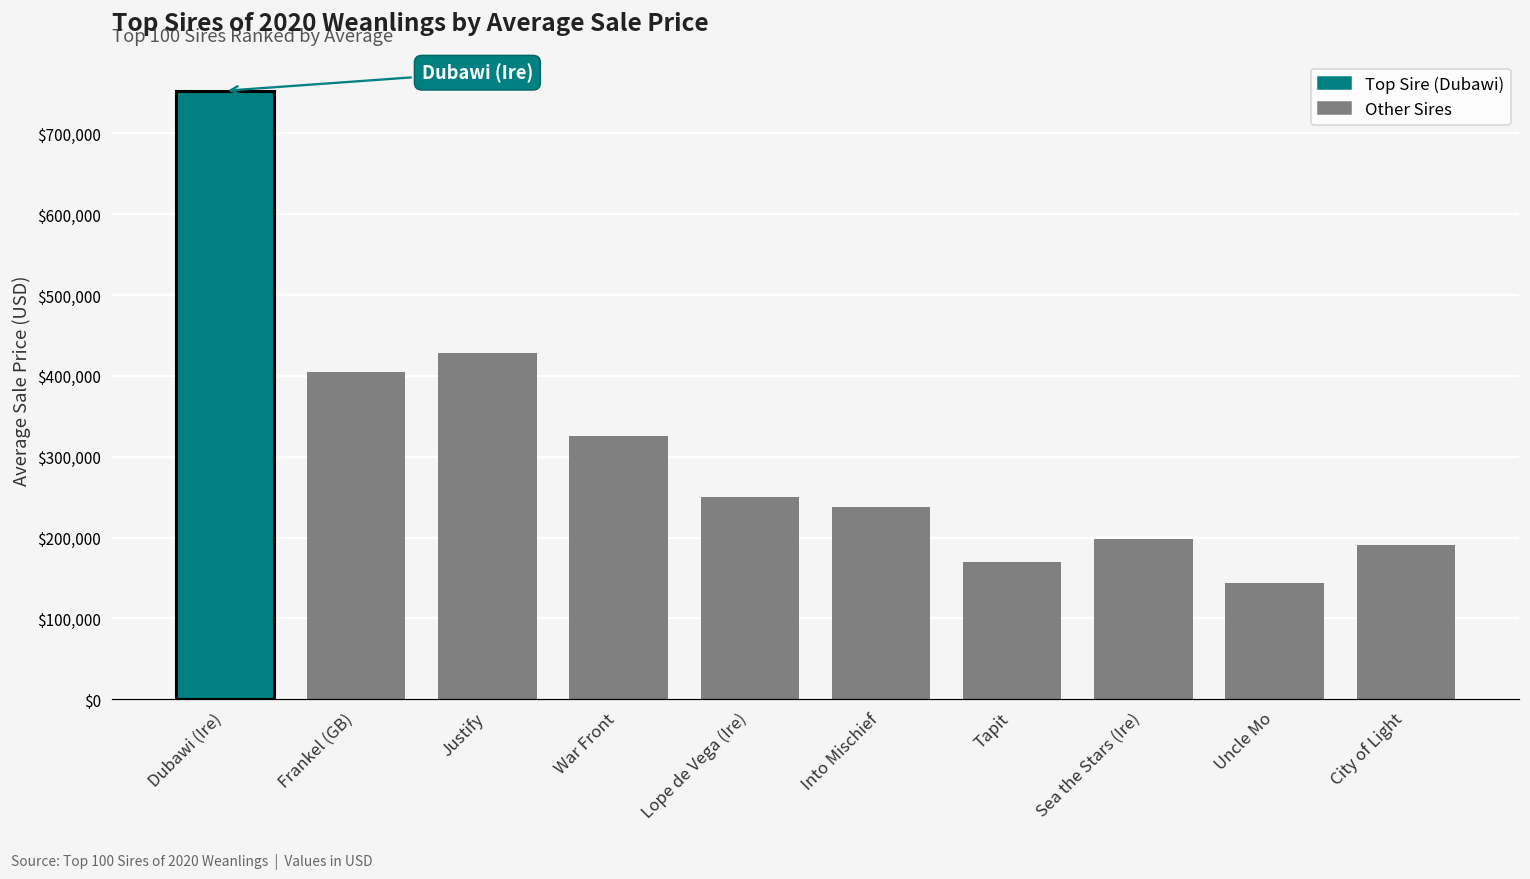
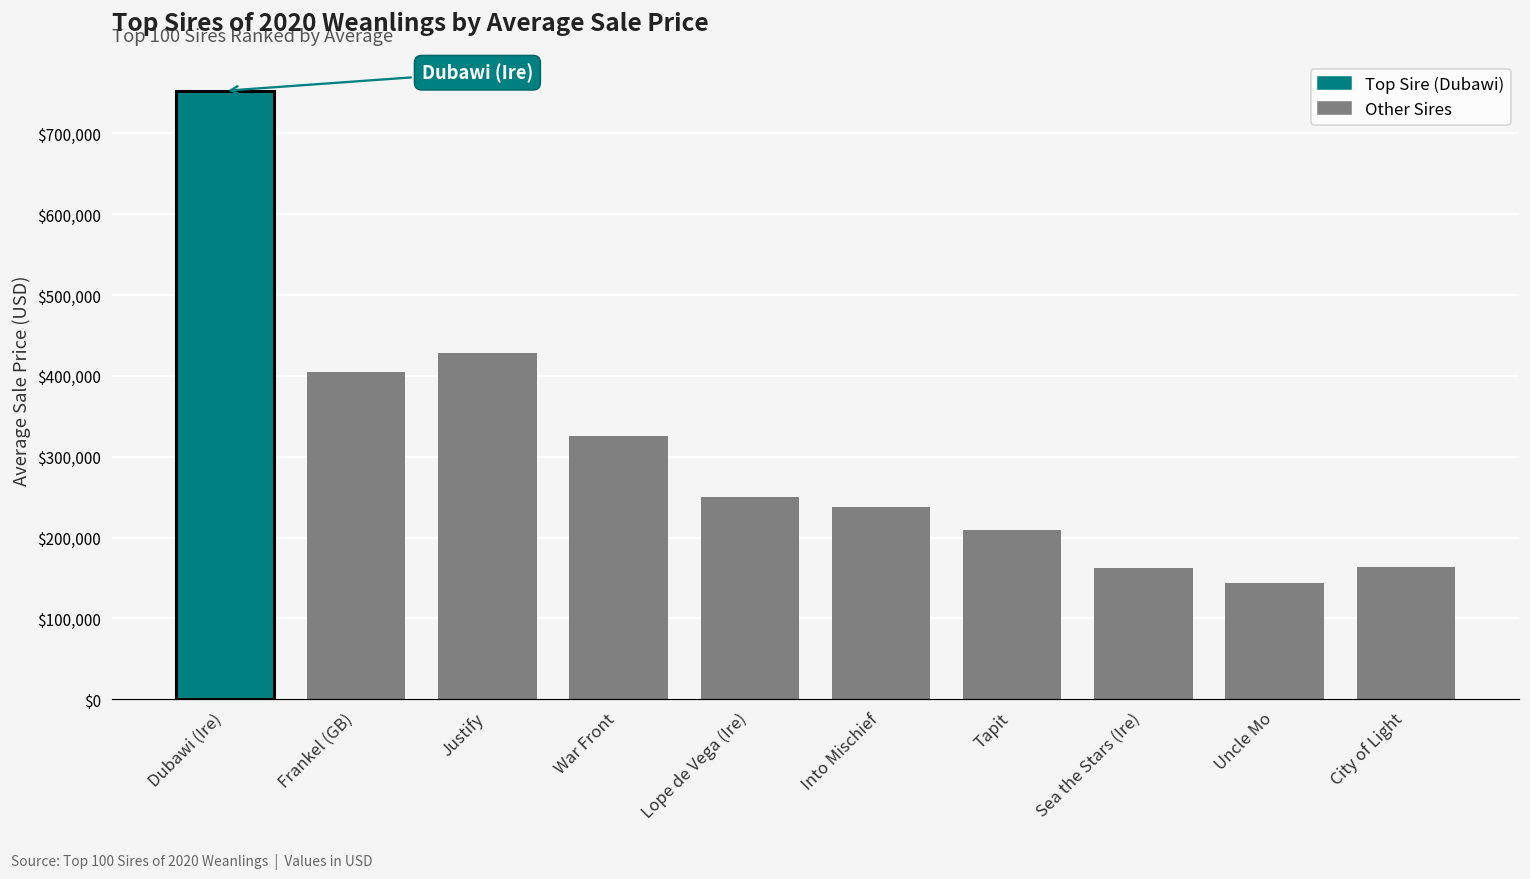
  {
    "Dubawi (Ire)": "$750,000",
    "Frankel (GB)": "$400,000",
    "Justify": "$430,000",
    "War Front": "$330,000",
    "Lope de Vega (Ire)": "$250,000",
    "Into Mischief": "$240,000",
-   "Tapit": "$170,000",
-   "Sea the Stars (Ire)": "$200,000",
+   "Tapit": "$210,000",
+   "Sea the Stars (Ire)": "$160,000",
    "Uncle Mo": "$140,000",
-   "City of Light": "$190,000"
+   "City of Light": "$160,000"
  }
